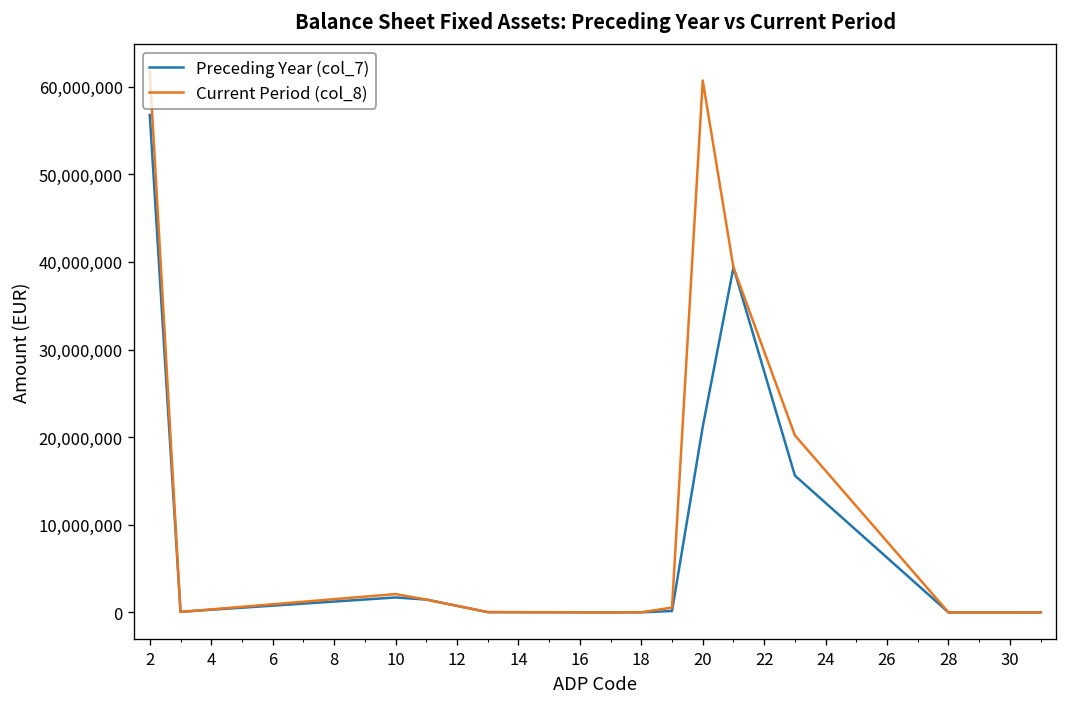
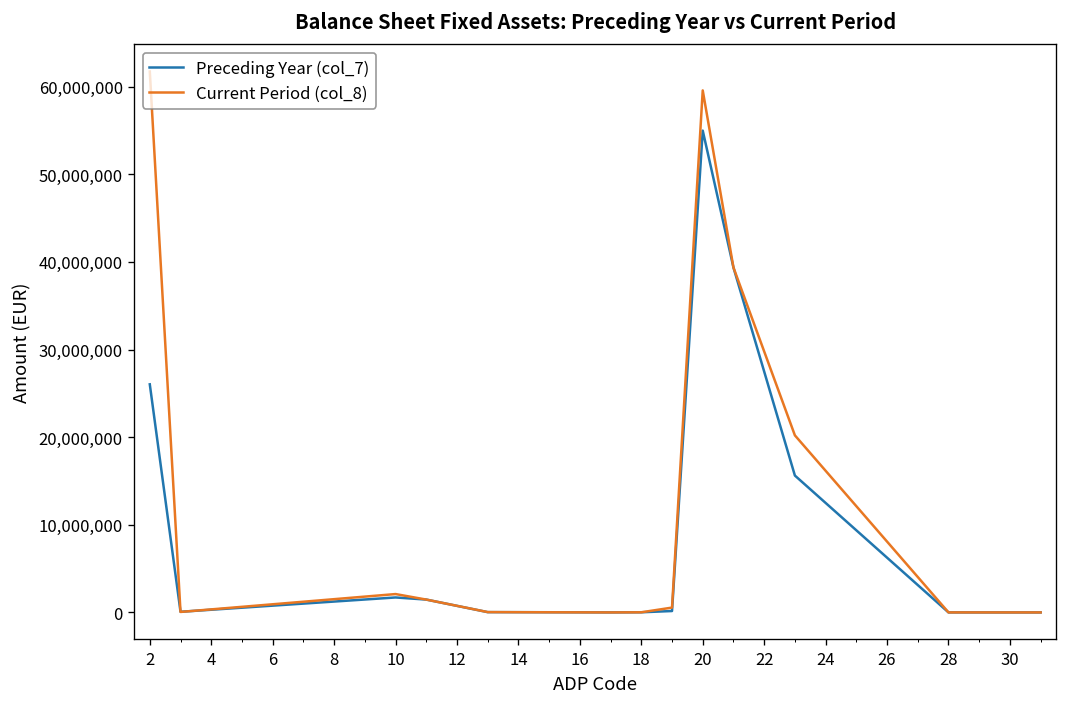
  {
    "Preceding Year (col_7)": {
-     "2": "57,000,000",
+     "2": "26,000,000",
      "10": "2,000,000",
-     "20": "21,000,000"
+     "20": "55,000,000"
    },
    "Current Period (col_8)": {
      "10": "2,000,000",
-     "20": "61,000,000"
+     "20": "60,000,000"
    }
  }
